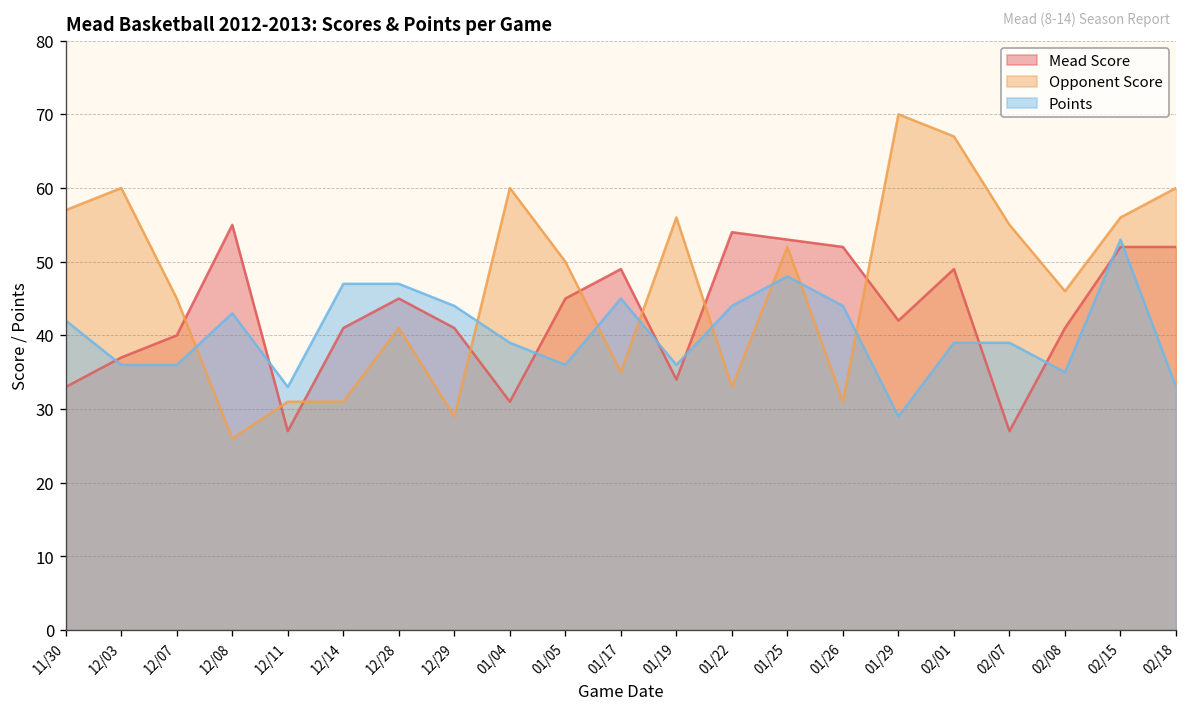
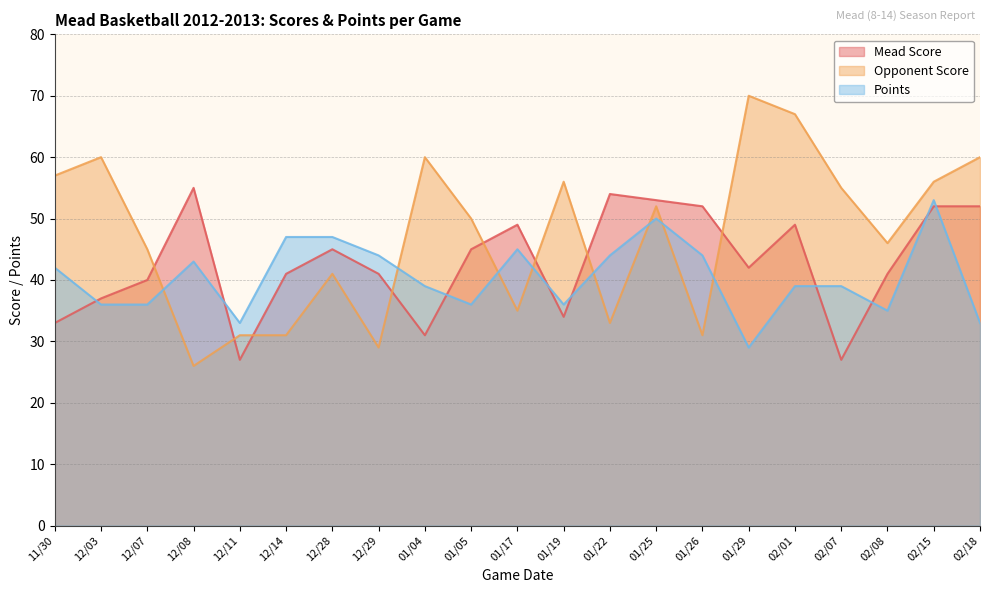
  {
    "Points": {
      "11/30": 42,
      "12/03": 36,
      "12/07": 36,
      "12/08": 43,
      "12/11": 33,
      "12/14": 47,
      "12/28": 47,
      "12/29": 44,
      "01/04": 39,
      "01/05": 36,
      "01/17": 45,
      "01/19": 36,
      "01/22": 44,
-     "01/25": 48,
+     "01/25": 50,
      "01/26": 44,
      "01/29": 29,
      "02/01": 39,
      "02/07": 39,
      "02/08": 35,
      "02/15": 53,
      "02/18": 33
    }
  }
